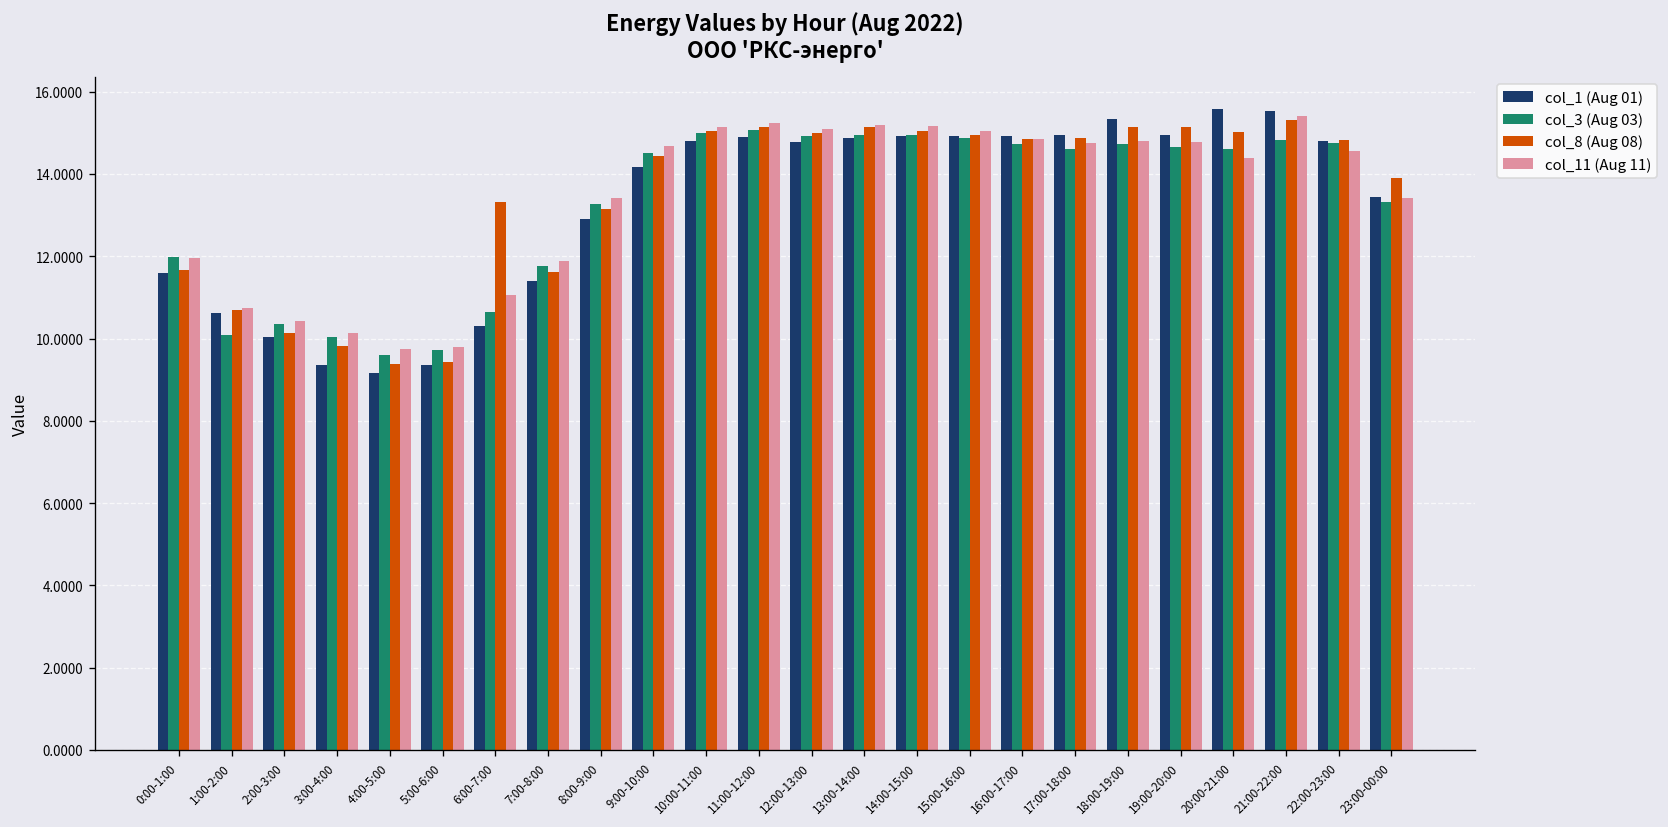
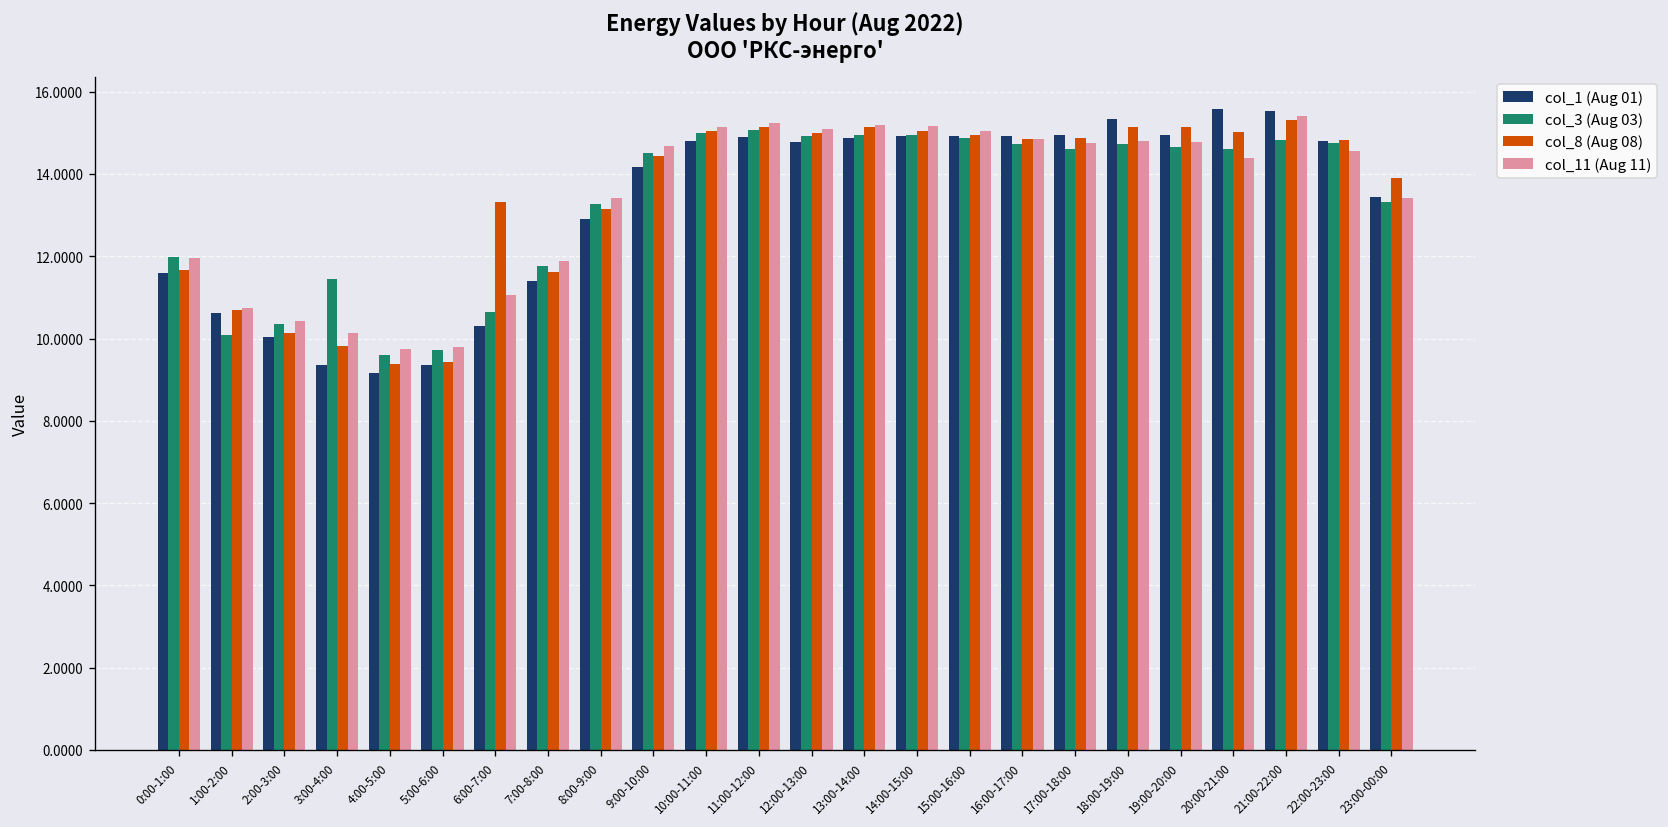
  {
    "col_1 (Aug 01)": {
      "0:00-1:00": 11.6,
      "1:00-2:00": 10.6,
      "2:00-3:00": 10.0,
      "3:00-4:00": 9.3,
      "4:00-5:00": 9.2,
      "5:00-6:00": 9.4,
      "6:00-7:00": 10.3,
      "7:00-8:00": 11.4,
      "8:00-9:00": 12.9,
      "9:00-10:00": 14.2,
      "10:00-11:00": 14.8,
      "11:00-12:00": 14.9,
      "12:00-13:00": 14.8,
      "13:00-14:00": 14.9,
      "14:00-15:00": 14.9,
      "15:00-16:00": 14.9,
      "16:00-17:00": 14.9,
      "17:00-18:00": 14.9,
      "18:00-19:00": 15.3,
      "19:00-20:00": 15.0,
      "20:00-21:00": 15.6,
      "21:00-22:00": 15.5,
      "22:00-23:00": 14.8,
      "23:00-00:00": 13.4
    },
    "col_3 (Aug 03)": {
      "0:00-1:00": 12.0,
      "1:00-2:00": 10.1,
      "2:00-3:00": 10.3,
-     "3:00-4:00": 10.0,
+     "3:00-4:00": 11.4,
      "4:00-5:00": 9.6,
      "5:00-6:00": 9.7,
      "6:00-7:00": 10.6,
      "7:00-8:00": 11.8,
      "8:00-9:00": 13.3,
      "9:00-10:00": 14.5,
      "10:00-11:00": 15.0,
      "11:00-12:00": 15.1,
      "12:00-13:00": 14.9,
      "13:00-14:00": 15.0,
      "14:00-15:00": 15.0,
      "15:00-16:00": 14.9,
      "16:00-17:00": 14.7,
      "17:00-18:00": 14.6,
      "18:00-19:00": 14.7,
      "19:00-20:00": 14.7,
      "20:00-21:00": 14.6,
      "21:00-22:00": 14.8,
      "22:00-23:00": 14.8,
      "23:00-00:00": 13.3
    },
    "col_8 (Aug 08)": {
      "0:00-1:00": 11.7,
      "1:00-2:00": 10.7,
      "2:00-3:00": 10.1,
      "3:00-4:00": 9.8,
      "4:00-5:00": 9.4,
      "5:00-6:00": 9.4,
      "6:00-7:00": 13.3,
      "7:00-8:00": 11.6,
      "8:00-9:00": 13.1,
      "9:00-10:00": 14.4,
      "10:00-11:00": 15.1,
      "11:00-12:00": 15.1,
      "12:00-13:00": 15.0,
      "13:00-14:00": 15.1,
      "14:00-15:00": 15.1,
      "15:00-16:00": 15.0,
      "16:00-17:00": 14.9,
      "17:00-18:00": 14.9,
      "18:00-19:00": 15.1,
      "19:00-20:00": 15.1,
      "20:00-21:00": 15.0,
      "21:00-22:00": 15.3,
      "22:00-23:00": 14.8,
      "23:00-00:00": 13.9
    },
    "col_11 (Aug 11)": {
      "0:00-1:00": 12.0,
      "1:00-2:00": 10.7,
      "2:00-3:00": 10.4,
      "3:00-4:00": 10.1,
      "4:00-5:00": 9.8,
      "5:00-6:00": 9.8,
      "6:00-7:00": 11.1,
      "7:00-8:00": 11.9,
      "8:00-9:00": 13.4,
      "9:00-10:00": 14.7,
      "10:00-11:00": 15.2,
      "11:00-12:00": 15.2,
      "12:00-13:00": 15.1,
      "13:00-14:00": 15.2,
      "14:00-15:00": 15.2,
      "15:00-16:00": 15.0,
      "16:00-17:00": 14.9,
      "17:00-18:00": 14.8,
      "18:00-19:00": 14.8,
      "19:00-20:00": 14.8,
      "20:00-21:00": 14.4,
      "21:00-22:00": 15.4,
      "22:00-23:00": 14.6,
      "23:00-00:00": 13.4
    }
  }
